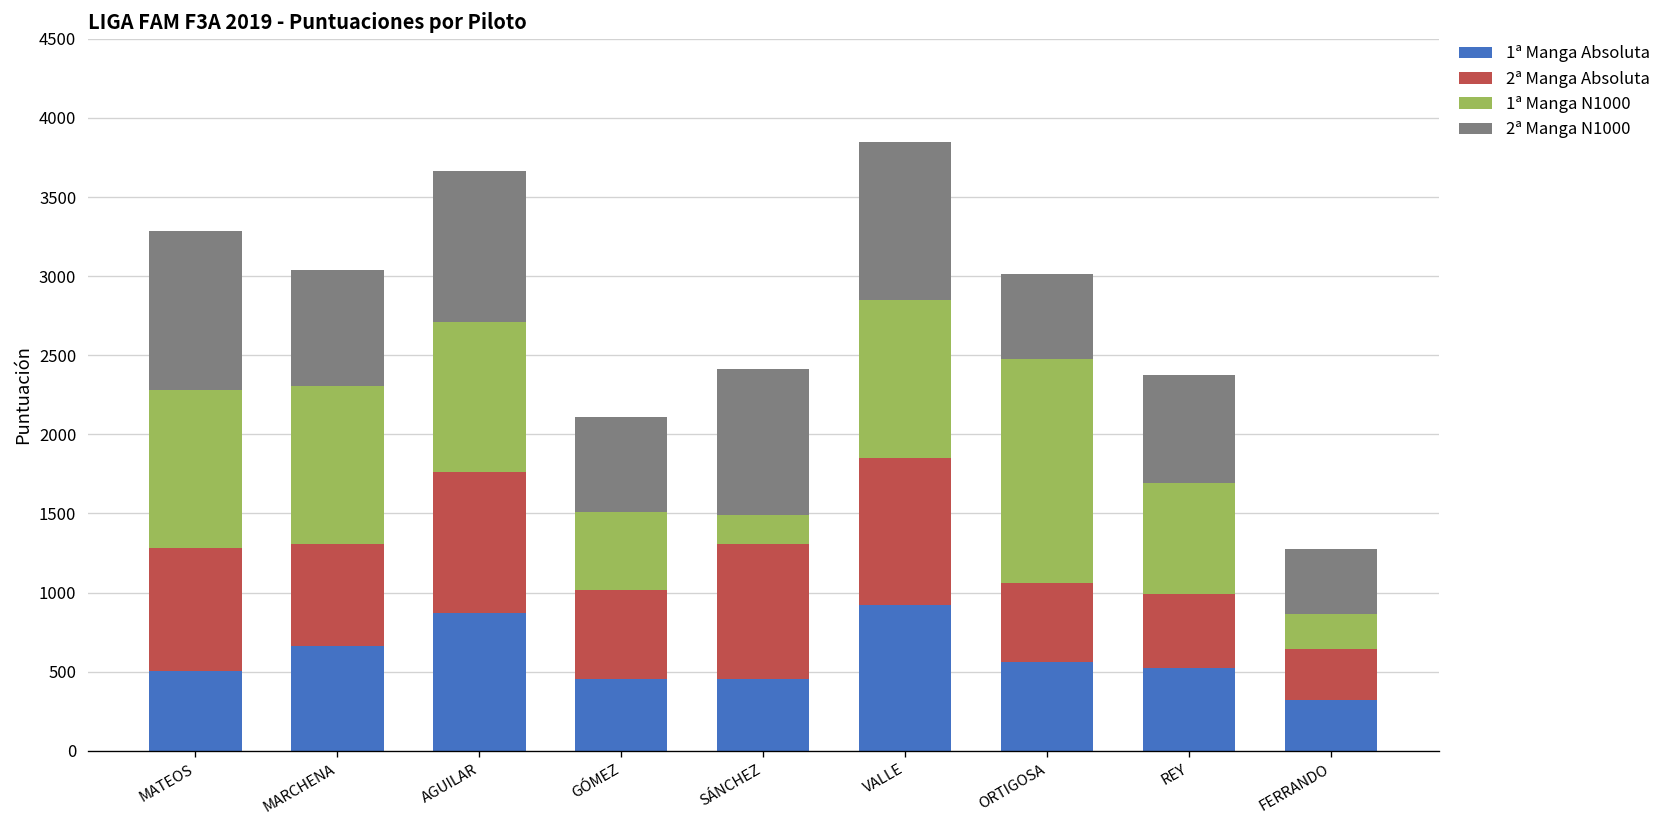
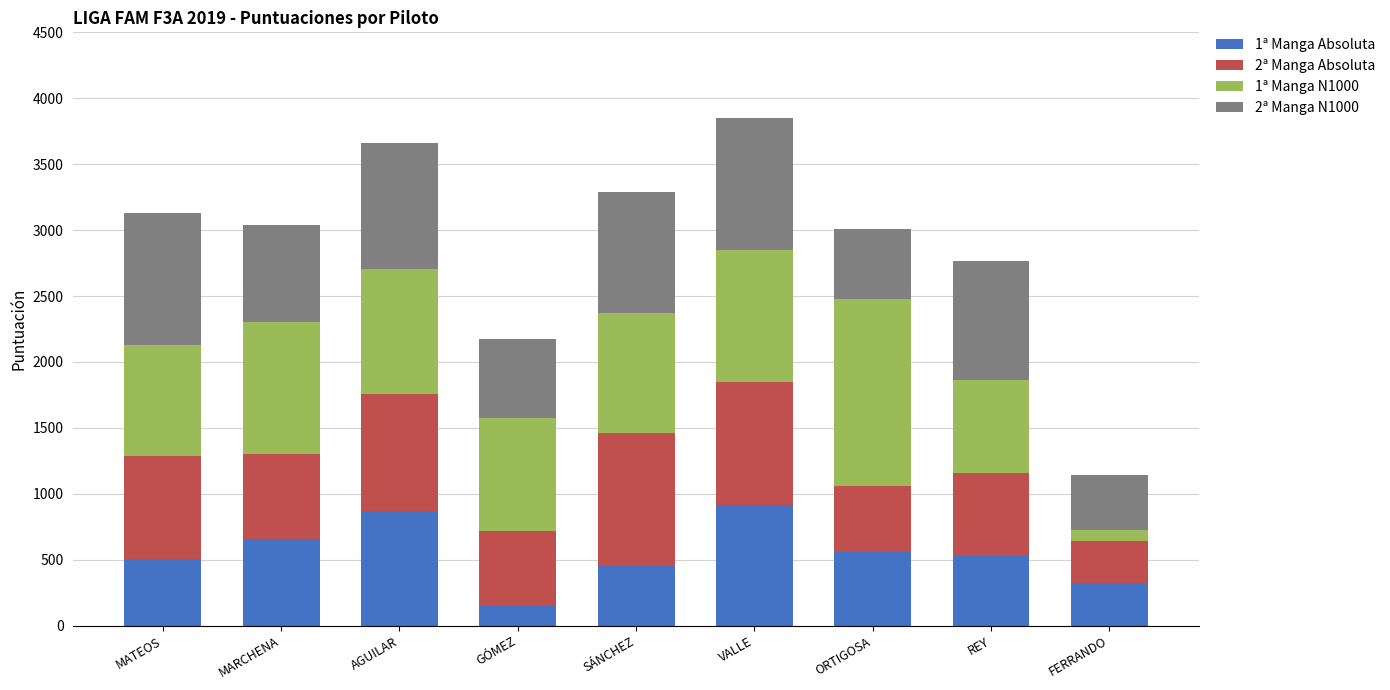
  {
    "1ª Manga Absoluta": {
      "MATEOS": 510,
      "MARCHENA": 660,
      "AGUILAR": 870,
-     "GÓMEZ": 460,
+     "GÓMEZ": 160,
      "SÁNCHEZ": 460,
      "VALLE": 920,
      "ORTIGOSA": 560,
      "REY": 530,
      "FERRANDO": 320
    },
    "2ª Manga Absoluta": {
      "MATEOS": 780,
      "MARCHENA": 650,
      "AGUILAR": 890,
      "GÓMEZ": 560,
-     "SÁNCHEZ": 850,
+     "SÁNCHEZ": 1010,
      "VALLE": 930,
      "ORTIGOSA": 500,
-     "REY": 460,
+     "REY": 630,
      "FERRANDO": 320
    },
    "1ª Manga N1000": {
-     "MATEOS": 1000,
+     "MATEOS": 850,
      "MARCHENA": 1000,
      "AGUILAR": 950,
-     "GÓMEZ": 500,
-     "SÁNCHEZ": 180,
+     "GÓMEZ": 860,
+     "SÁNCHEZ": 910,
      "VALLE": 1000,
      "ORTIGOSA": 1420,
      "REY": 700,
-     "FERRANDO": 220
+     "FERRANDO": 90
    },
    "2ª Manga N1000": {
      "MATEOS": 1000,
      "MARCHENA": 730,
      "AGUILAR": 960,
      "GÓMEZ": 600,
      "SÁNCHEZ": 920,
      "VALLE": 1000,
      "ORTIGOSA": 540,
-     "REY": 680,
+     "REY": 910,
      "FERRANDO": 410
    }
  }
